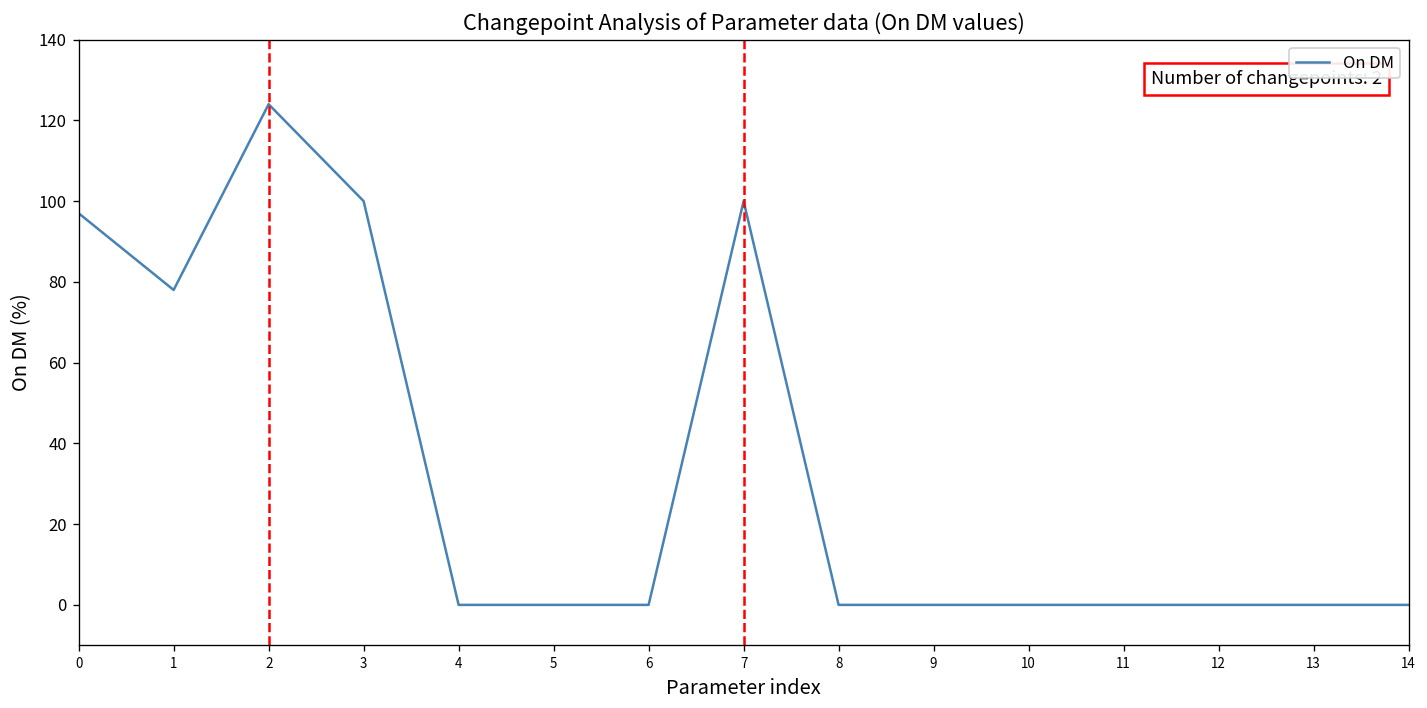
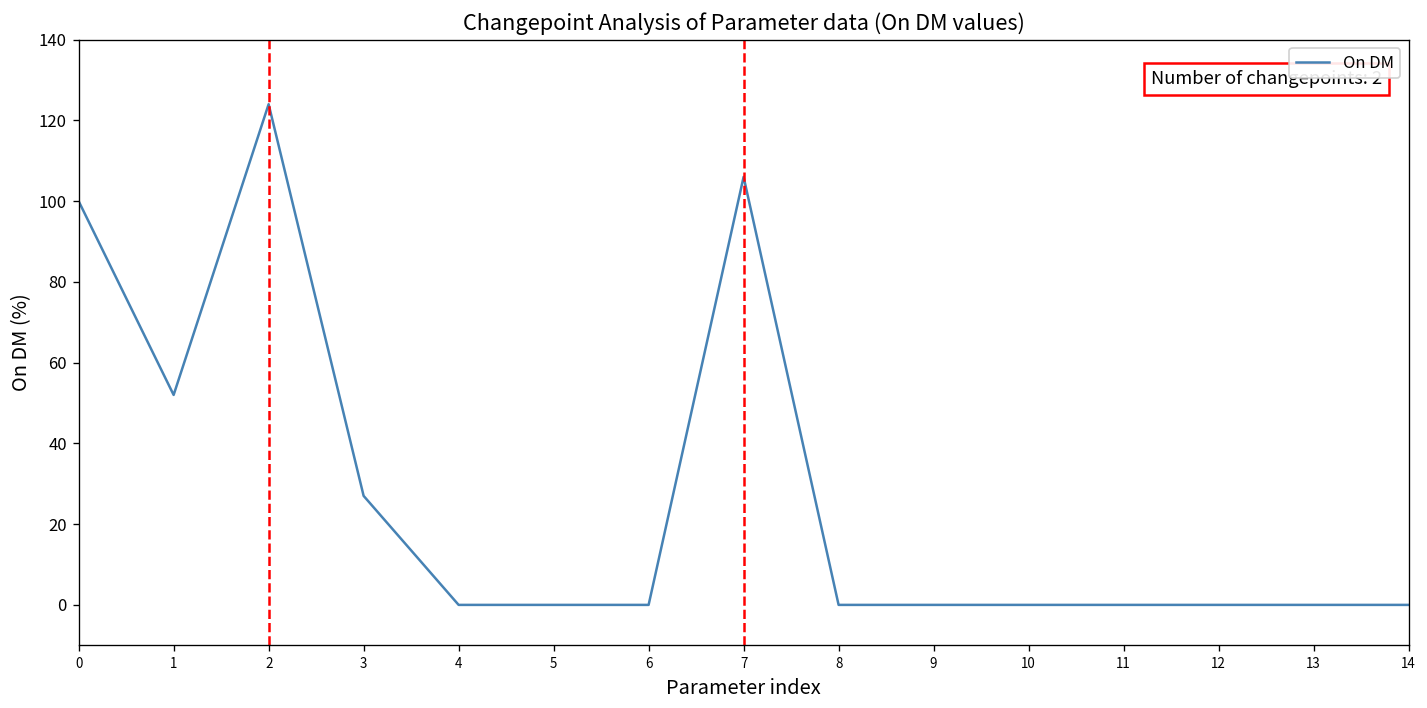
  {
-   "0": 97,
-   "1": 78,
+   "0": 100,
+   "1": 52,
    "2": 124,
-   "3": 100,
+   "3": 27,
    "4": 0,
    "5": 0,
    "6": 0,
-   "7": 100,
+   "7": 106,
    "8": 0,
    "9": 0,
    "10": 0,
    "11": 0,
    "12": 0,
    "13": 0,
    "14": 0
  }
